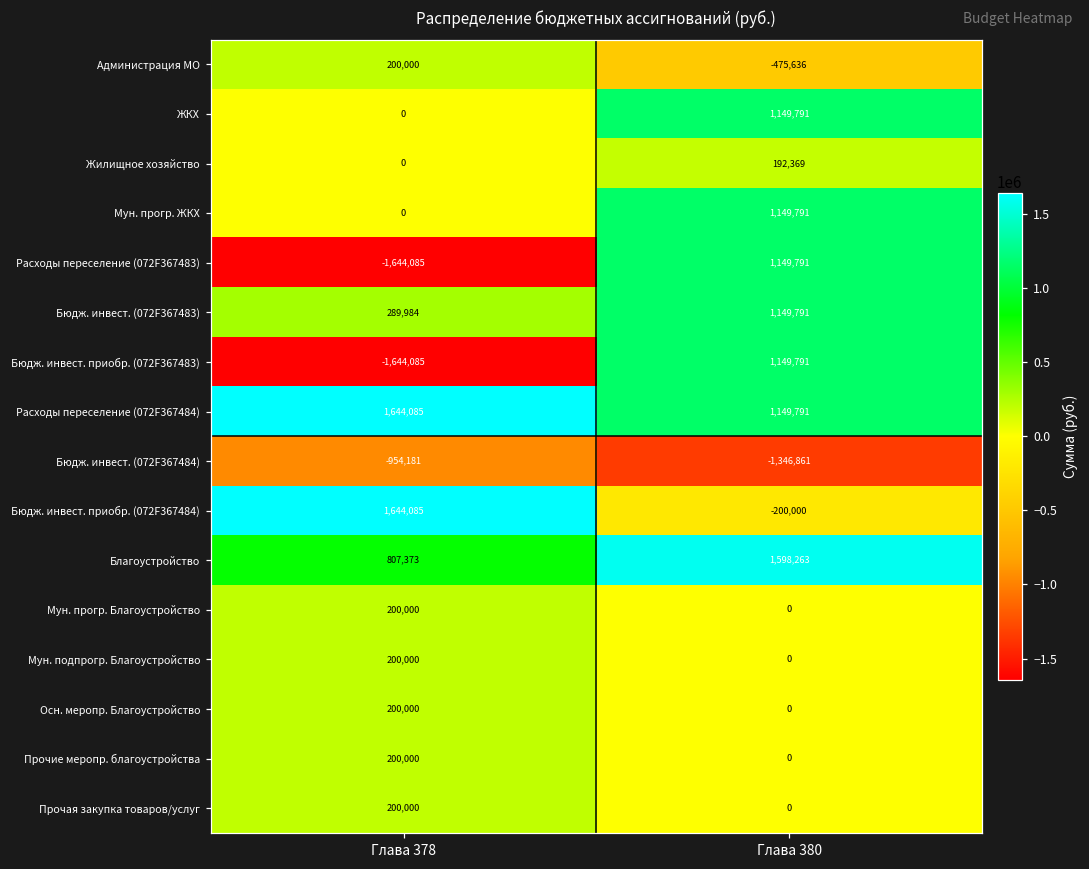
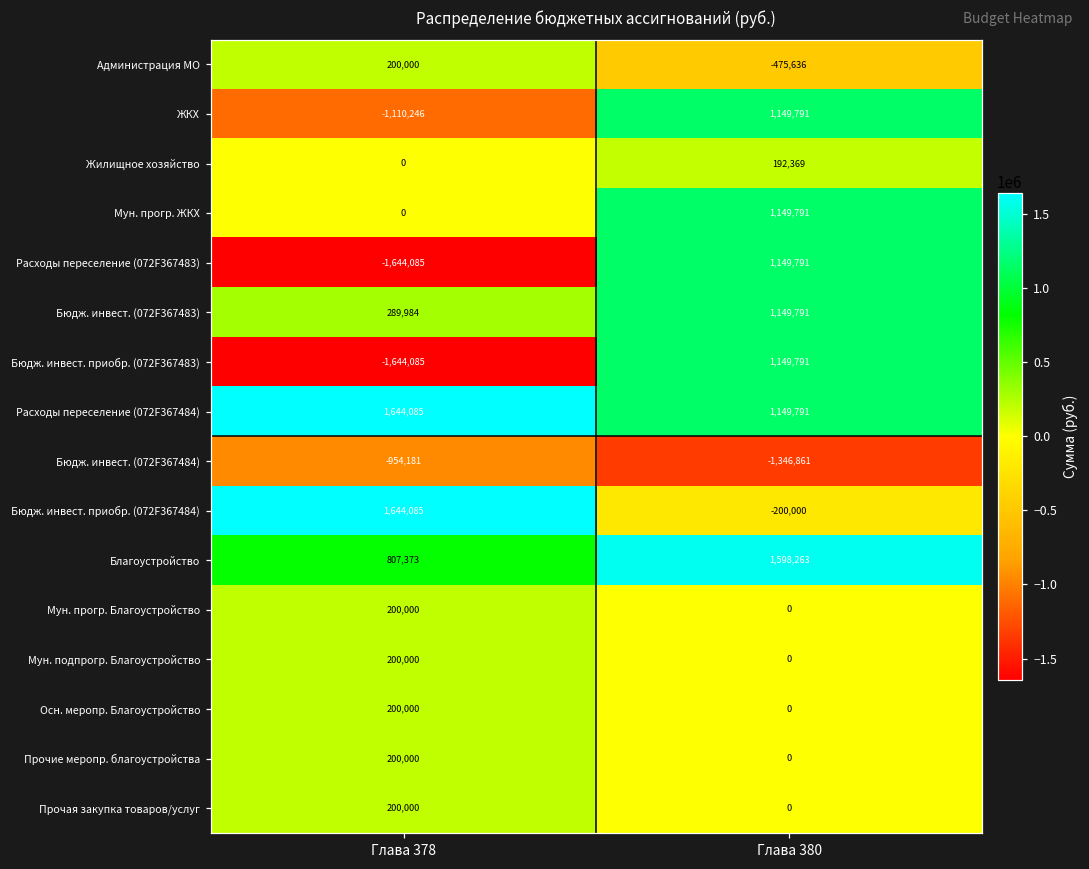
  {
    "Администрация МО": {
      "Глава 378": "200,000",
      "Глава 380": "-475,636"
    },
    "ЖКХ": {
-     "Глава 378": "0",
+     "Глава 378": "-1,110,246",
      "Глава 380": "1,149,791"
    },
    "Жилищное хозяйство": {
      "Глава 378": "0",
      "Глава 380": "192,369"
    },
    "Мун. прогр. ЖКХ": {
      "Глава 378": "0",
      "Глава 380": "1,149,791"
    },
    "Расходы переселение (072F367483)": {
      "Глава 378": "-1,644,085",
      "Глава 380": "1,149,791"
    },
    "Бюдж. инвест. (072F367483)": {
      "Глава 378": "289,984",
      "Глава 380": "1,149,791"
    },
    "Бюдж. инвест. приобр. (072F367483)": {
      "Глава 378": "-1,644,085",
      "Глава 380": "1,149,791"
    },
    "Расходы переселение (072F367484)": {
      "Глава 378": "1,644,085",
      "Глава 380": "1,149,791"
    },
    "Бюдж. инвест. (072F367484)": {
      "Глава 378": "-954,181",
      "Глава 380": "-1,346,861"
    },
    "Бюдж. инвест. приобр. (072F367484)": {
      "Глава 378": "1,644,085",
      "Глава 380": "-200,000"
    },
    "Благоустройство": {
      "Глава 378": "807,373",
      "Глава 380": "1,598,263"
    },
    "Мун. прогр. Благоустройство": {
      "Глава 378": "200,000",
      "Глава 380": "0"
    },
    "Мун. подпрогр. Благоустройство": {
      "Глава 378": "200,000",
      "Глава 380": "0"
    },
    "Осн. меропр. Благоустройство": {
      "Глава 378": "200,000",
      "Глава 380": "0"
    },
    "Прочие меропр. благоустройства": {
      "Глава 378": "200,000",
      "Глава 380": "0"
    },
    "Прочая закупка товаров/услуг": {
      "Глава 378": "200,000",
      "Глава 380": "0"
    }
  }
